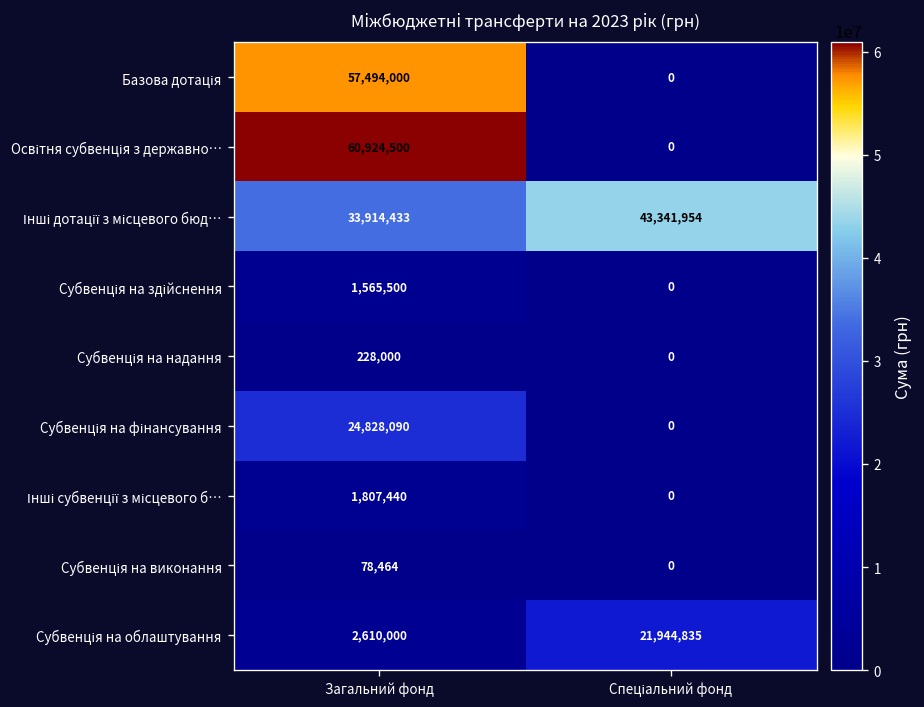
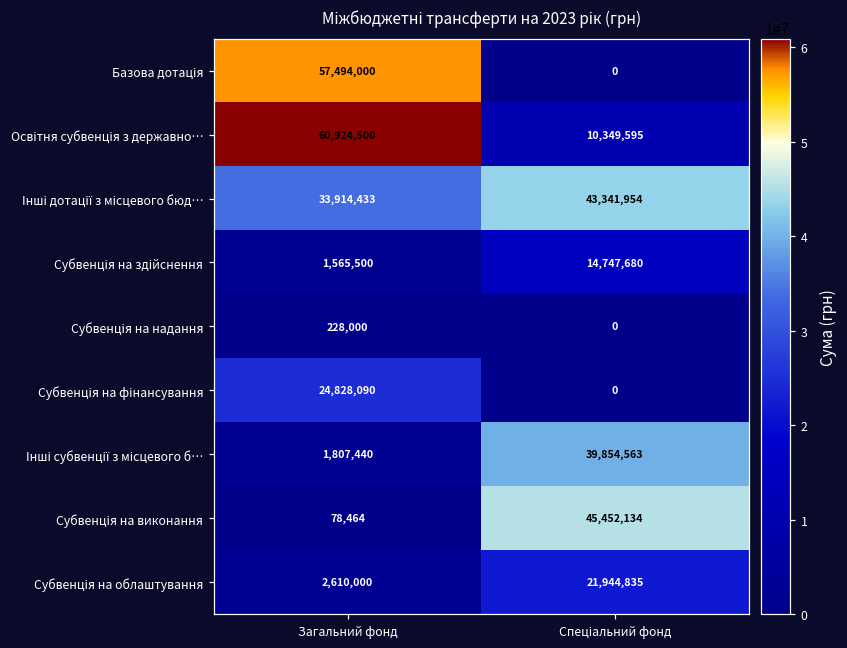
  {
    "Базова дотація": {
      "Загальний фонд": "57,494,000",
      "Спеціальний фонд": "0"
    },
    "Освітня субвенція з державно…": {
      "Загальний фонд": "60,924,500",
-     "Спеціальний фонд": "0"
+     "Спеціальний фонд": "10,349,595"
    },
    "Інші дотації з місцевого бюд…": {
      "Загальний фонд": "33,914,433",
      "Спеціальний фонд": "43,341,954"
    },
    "Субвенція на здійснення": {
      "Загальний фонд": "1,565,500",
-     "Спеціальний фонд": "0"
+     "Спеціальний фонд": "14,747,680"
    },
    "Субвенція на надання": {
      "Загальний фонд": "228,000",
      "Спеціальний фонд": "0"
    },
    "Субвенція на фінансування": {
      "Загальний фонд": "24,828,090",
      "Спеціальний фонд": "0"
    },
    "Інші субвенції з місцевого б…": {
      "Загальний фонд": "1,807,440",
-     "Спеціальний фонд": "0"
+     "Спеціальний фонд": "39,854,563"
    },
    "Субвенція на виконання": {
      "Загальний фонд": "78,464",
-     "Спеціальний фонд": "0"
+     "Спеціальний фонд": "45,452,134"
    },
    "Субвенція на облаштування": {
      "Загальний фонд": "2,610,000",
      "Спеціальний фонд": "21,944,835"
    }
  }
